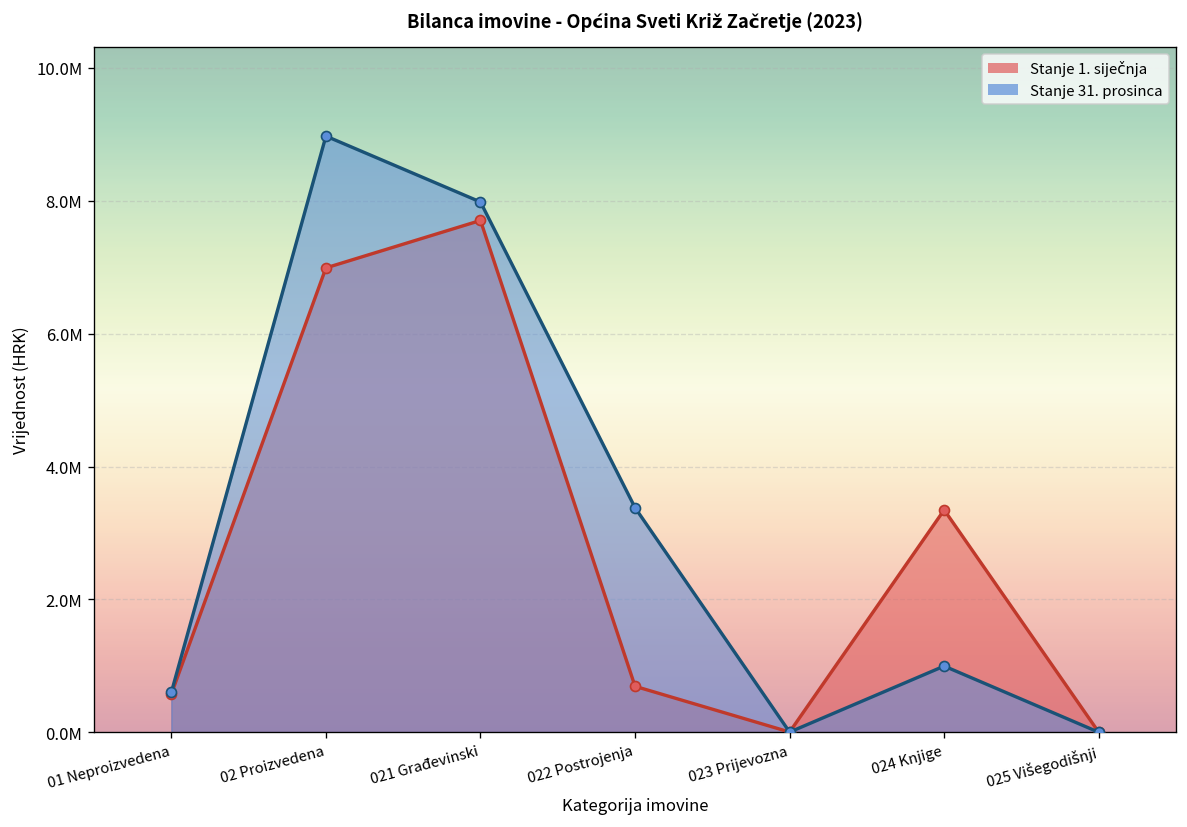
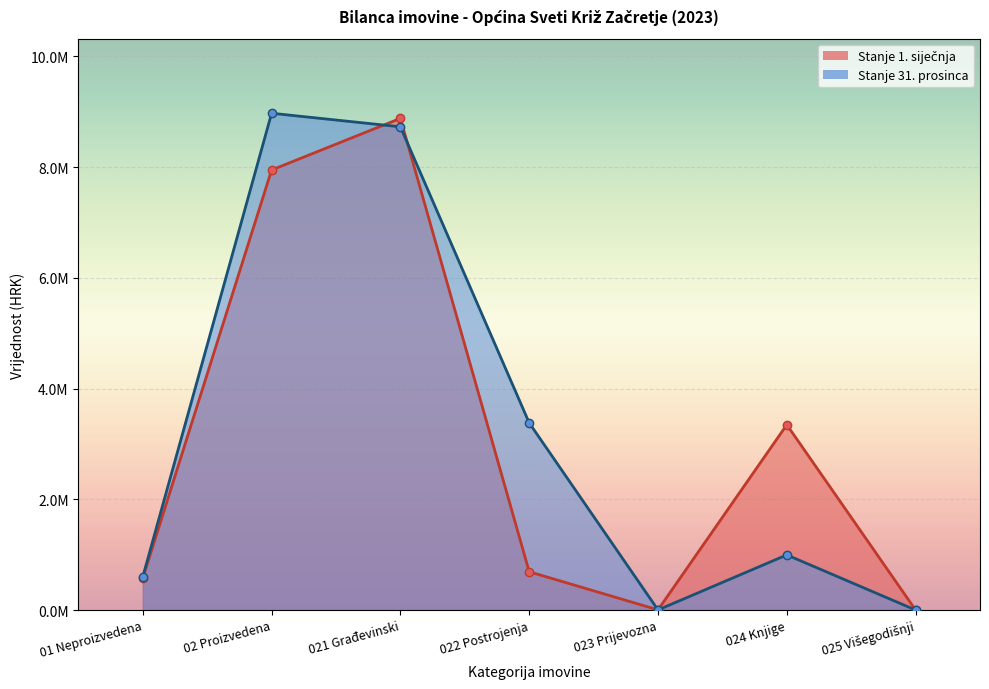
  {
    "Stanje 1. siječnja": {
-     "02 Proizvedena": 7000000,
-     "021 Građevinski": 7700000,
+     "02 Proizvedena": 7900000,
+     "021 Građevinski": 8900000,
      "022 Postrojenja": 700000,
      "024 Knjige": 3300000
    },
    "Stanje 31. prosinca": {
      "02 Proizvedena": 9000000,
-     "021 Građevinski": 8000000,
+     "021 Građevinski": 8700000,
      "022 Postrojenja": 3400000,
      "024 Knjige": 1000000
    }
  }
